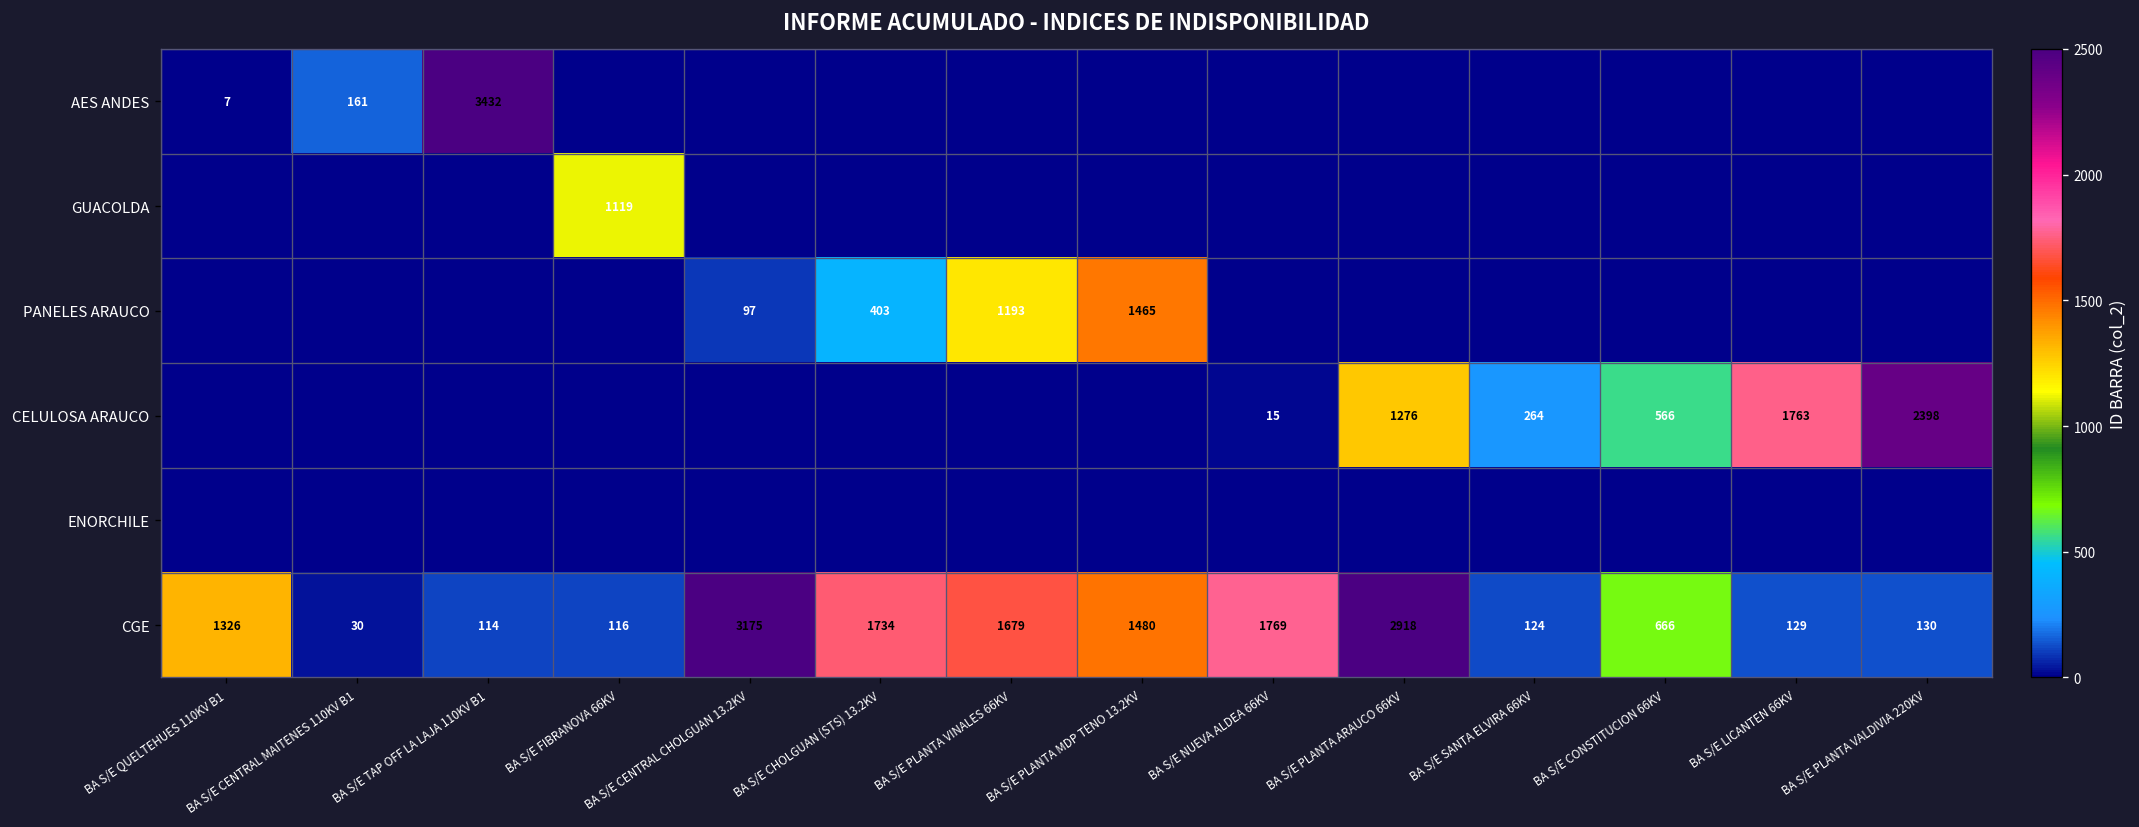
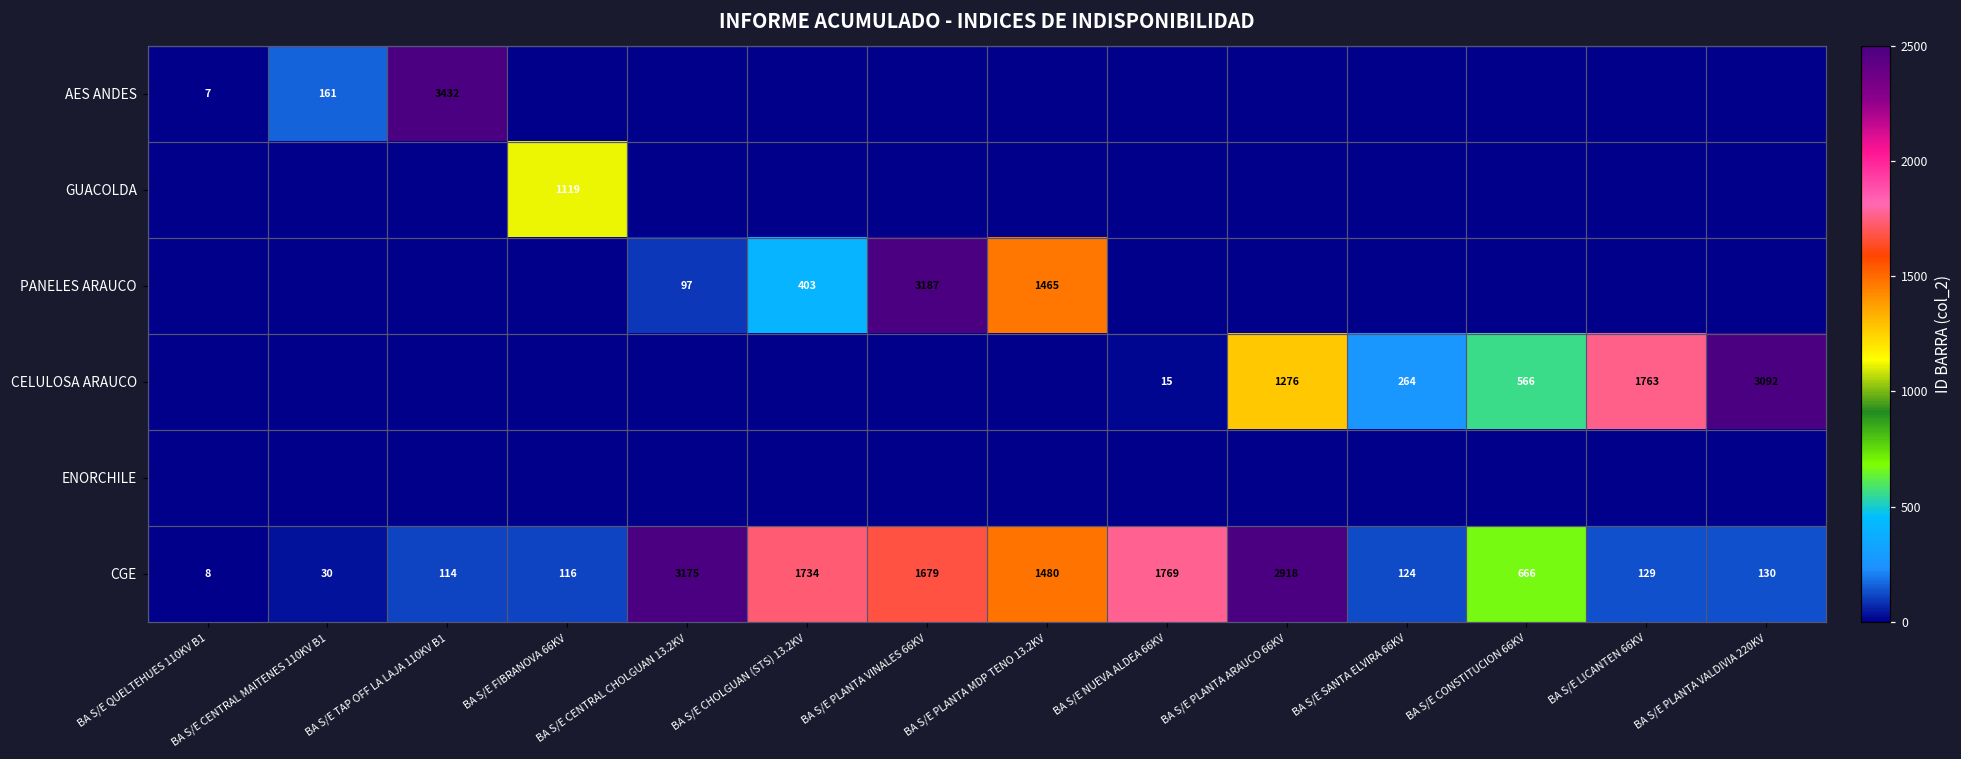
  {
    "AES ANDES": {
      "BA S/E QUELTEHUES 110KV B1": 7,
      "BA S/E CENTRAL MAITENES 110KV B1": 161,
      "BA S/E TAP OFF LA LAJA 110KV B1": 3432
    },
    "GUACOLDA": {
      "BA S/E FIBRANOVA 66KV": 1119
    },
    "PANELES ARAUCO": {
      "BA S/E CENTRAL CHOLGUAN 13.2KV": 97,
      "BA S/E CHOLGUAN (STS) 13.2KV": 403,
-     "BA S/E PLANTA VINALES 66KV": 1193,
+     "BA S/E PLANTA VINALES 66KV": 3187,
      "BA S/E PLANTA MDP TENO 13.2KV": 1465
    },
    "CELULOSA ARAUCO": {
      "BA S/E NUEVA ALDEA 66KV": 15,
      "BA S/E PLANTA ARAUCO 66KV": 1276,
      "BA S/E SANTA ELVIRA 66KV": 264,
      "BA S/E CONSTITUCION 66KV": 566,
      "BA S/E LICANTEN 66KV": 1763,
-     "BA S/E PLANTA VALDIVIA 220KV": 2398
+     "BA S/E PLANTA VALDIVIA 220KV": 3092
    },
    "CGE": {
-     "BA S/E QUELTEHUES 110KV B1": 1326,
+     "BA S/E QUELTEHUES 110KV B1": 8,
      "BA S/E CENTRAL MAITENES 110KV B1": 30,
      "BA S/E TAP OFF LA LAJA 110KV B1": 114,
      "BA S/E FIBRANOVA 66KV": 116,
      "BA S/E CENTRAL CHOLGUAN 13.2KV": 3175,
      "BA S/E CHOLGUAN (STS) 13.2KV": 1734,
      "BA S/E PLANTA VINALES 66KV": 1679,
      "BA S/E PLANTA MDP TENO 13.2KV": 1480,
      "BA S/E NUEVA ALDEA 66KV": 1769,
      "BA S/E PLANTA ARAUCO 66KV": 2918,
      "BA S/E SANTA ELVIRA 66KV": 124,
      "BA S/E CONSTITUCION 66KV": 666,
      "BA S/E LICANTEN 66KV": 129,
      "BA S/E PLANTA VALDIVIA 220KV": 130
    }
  }
